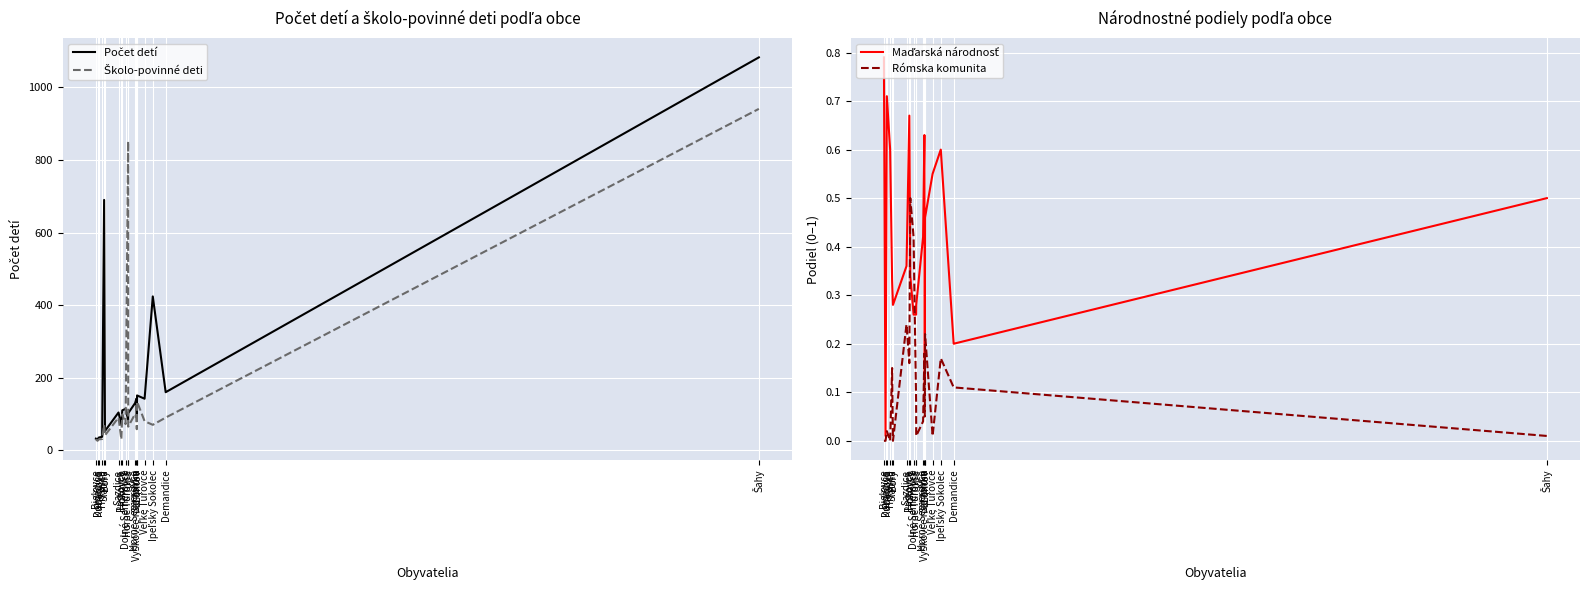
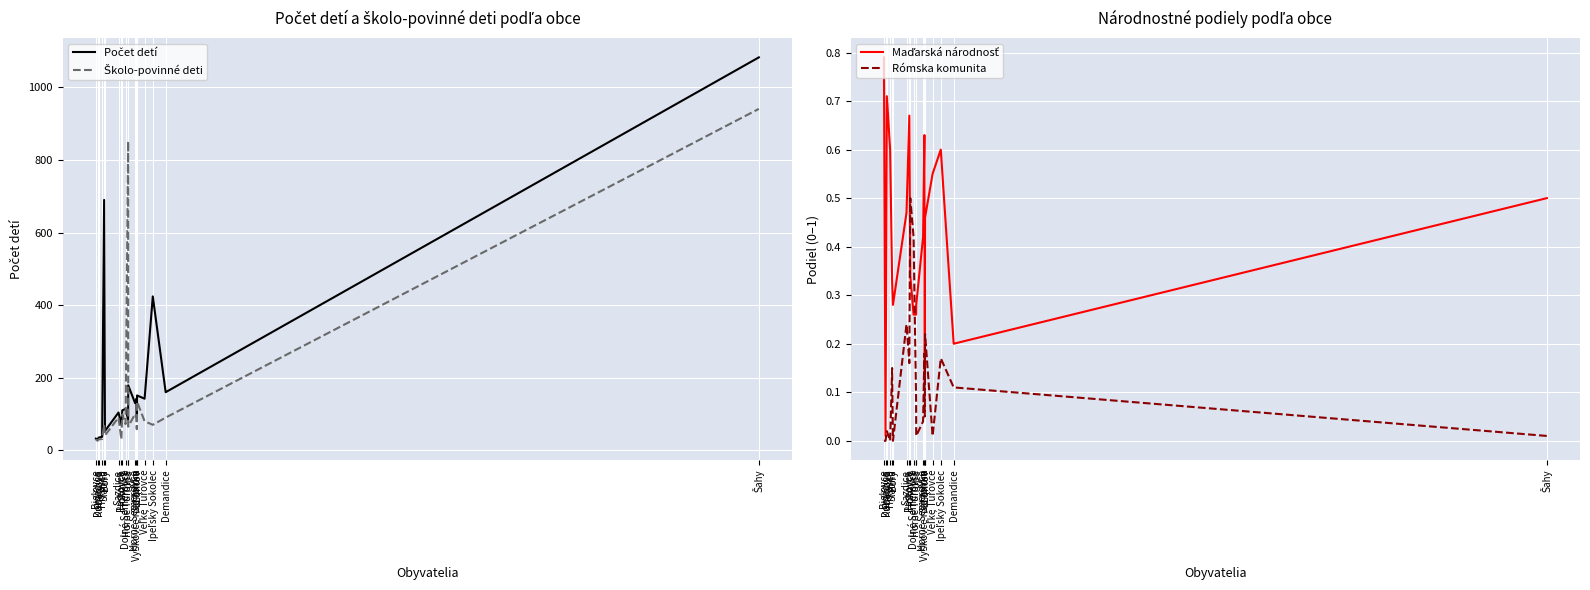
  {
    "Počet detí a školo-povinné deti podľa obce": {
      "Počet detí": {
        "Slatina": 690,
        "Bory": 50,
        "Sazdice": 100,
        "Pastovce": 70,
        "Hokovce": 110,
        "Dolné Semerovce": 110,
        "Horné Turovce": 80,
-       "Tupá": 100,
+       "Tupá": 180,
        "Vyškovce nad Ipľom": 140,
        "Lontov": 150,
        "Veľké Turovce": 140,
        "Ipeľský Sokolec": 420,
        "Demandice": 160,
        "Šahy": 1080
      },
      "Školo-povinné deti": {
        "Slatina": 70,
        "Bory": 40,
        "Sazdice": 90,
        "Pastovce": 30,
        "Hokovce": 100,
        "Dolné Semerovce": 70,
        "Horné Turovce": 850,
        "Tupá": 70,
        "Horné Semerovce": 100,
        "Santovka": 60,
        "Veľké Turovce": 80,
        "Ipeľský Sokolec": 70,
        "Demandice": 90,
        "Šahy": 940
      }
    },
    "Národnostné podiely podľa obce": {
      "Maďarská národnosť": {
        "Domadice": 0.01,
        "Kubáňovo": 0.71,
        "Hrkovce": 0.60,
        "Slatina": 0.33,
        "Bory": 0.28,
-       "Sazdice": 0.36,
+       "Sazdice": 0.47,
        "Pastovce": 0.67,
        "Hokovce": 0.34,
        "Dolné Semerovce": 0.26,
        "Horné Turovce": 0.26,
        "Tupá": 0.28,
        "Horné Semerovce": 0.42,
        "Vyškovce nad Ipľom": 0.63,
        "Santovka": 0.12,
        "Lontov": 0.46,
        "Veľké Turovce": 0.55,
        "Ipeľský Sokolec": 0.60,
        "Demandice": 0.20,
        "Šahy": 0.50
      },
      "Rómska komunita": {
        "Bielovce": 0.00,
        "Domadice": 0.00,
        "Kubáňovo": 0.02,
        "Hrkovce": 0.00,
        "Slatina": 0.15,
        "Bory": 0.00,
        "Sazdice": 0.24,
        "Pastovce": 0.16,
        "Hokovce": 0.50,
        "Dolné Semerovce": 0.42,
        "Horné Turovce": 0.08,
        "Tupá": 0.01,
        "Horné Semerovce": 0.04,
        "Vyškovce nad Ipľom": 0.18,
        "Santovka": 0.05,
        "Lontov": 0.22,
        "Veľké Turovce": 0.01,
        "Ipeľský Sokolec": 0.17,
        "Demandice": 0.11,
        "Šahy": 0.01
      }
    }
  }
